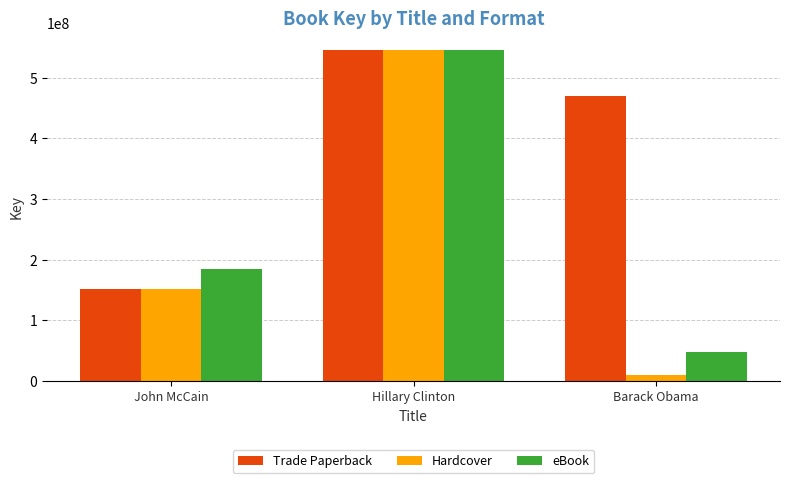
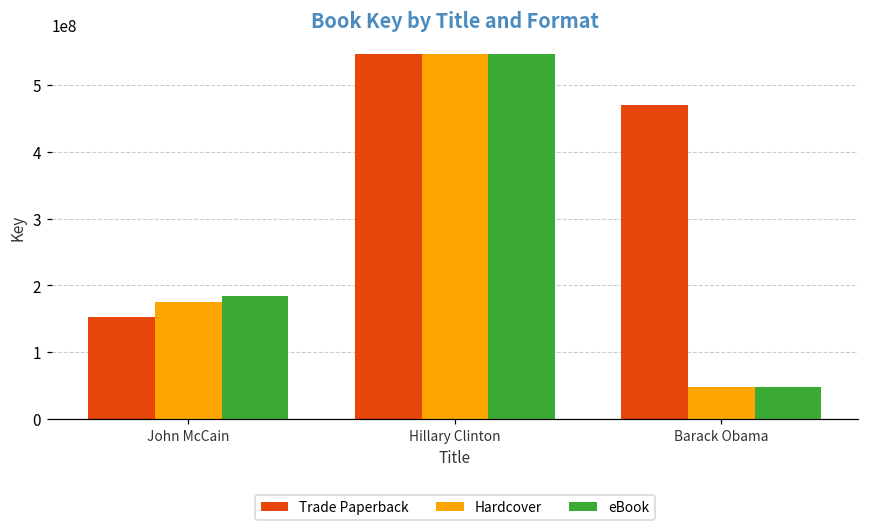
  {
    "Trade Paperback": {
      "John McCain": 150000000,
      "Hillary Clinton": 550000000,
      "Barack Obama": 470000000
    },
    "Hardcover": {
-     "John McCain": 150000000,
+     "John McCain": 180000000,
      "Hillary Clinton": 550000000,
-     "Barack Obama": 10000000
+     "Barack Obama": 50000000
    },
    "eBook": {
      "John McCain": 180000000,
      "Hillary Clinton": 550000000,
      "Barack Obama": 50000000
    }
  }
